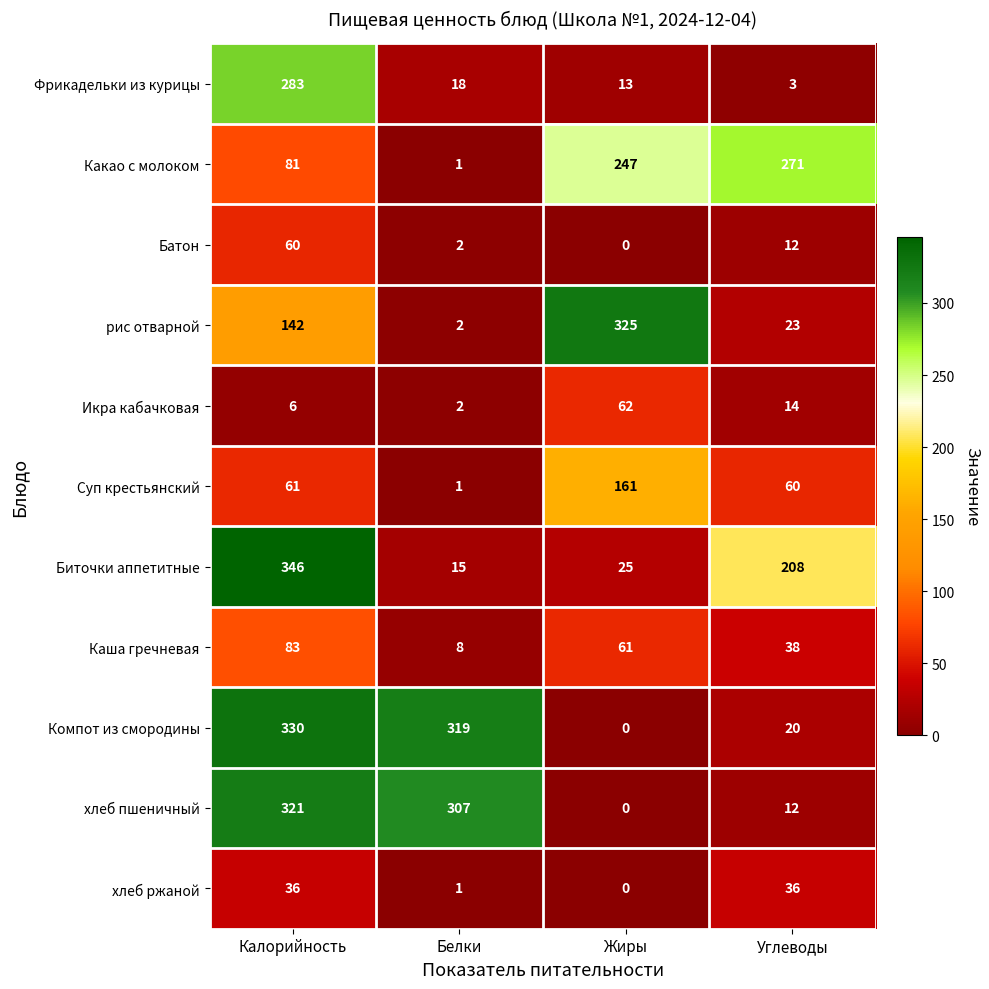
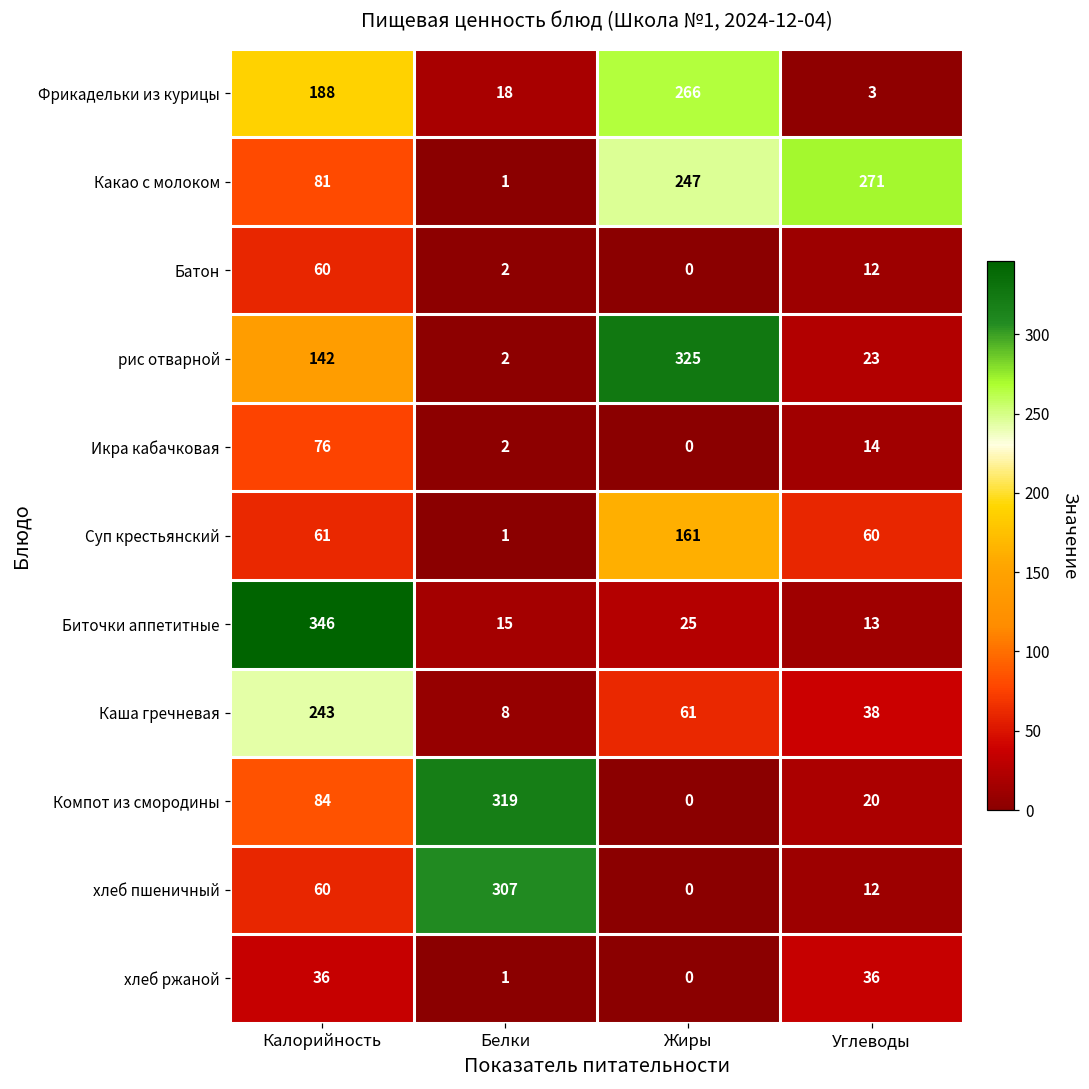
  {
    "Фрикадельки из курицы": {
-     "Калорийность": 283,
+     "Калорийность": 188,
      "Белки": 18,
-     "Жиры": 13,
+     "Жиры": 266,
      "Углеводы": 3
    },
    "Какао с молоком": {
      "Калорийность": 81,
      "Белки": 1,
      "Жиры": 247,
      "Углеводы": 271
    },
    "Батон": {
      "Калорийность": 60,
      "Белки": 2,
      "Жиры": 0,
      "Углеводы": 12
    },
    "рис отварной": {
      "Калорийность": 142,
      "Белки": 2,
      "Жиры": 325,
      "Углеводы": 23
    },
    "Икра кабачковая": {
-     "Калорийность": 6,
+     "Калорийность": 76,
      "Белки": 2,
-     "Жиры": 62,
+     "Жиры": 0,
      "Углеводы": 14
    },
    "Суп крестьянский": {
      "Калорийность": 61,
      "Белки": 1,
      "Жиры": 161,
      "Углеводы": 60
    },
    "Биточки аппетитные": {
      "Калорийность": 346,
      "Белки": 15,
      "Жиры": 25,
-     "Углеводы": 208
+     "Углеводы": 13
    },
    "Каша гречневая": {
-     "Калорийность": 83,
+     "Калорийность": 243,
      "Белки": 8,
      "Жиры": 61,
      "Углеводы": 38
    },
    "Компот из смородины": {
-     "Калорийность": 330,
+     "Калорийность": 84,
      "Белки": 319,
      "Жиры": 0,
      "Углеводы": 20
    },
    "хлеб пшеничный": {
-     "Калорийность": 321,
+     "Калорийность": 60,
      "Белки": 307,
      "Жиры": 0,
      "Углеводы": 12
    },
    "хлеб ржаной": {
      "Калорийность": 36,
      "Белки": 1,
      "Жиры": 0,
      "Углеводы": 36
    }
  }
